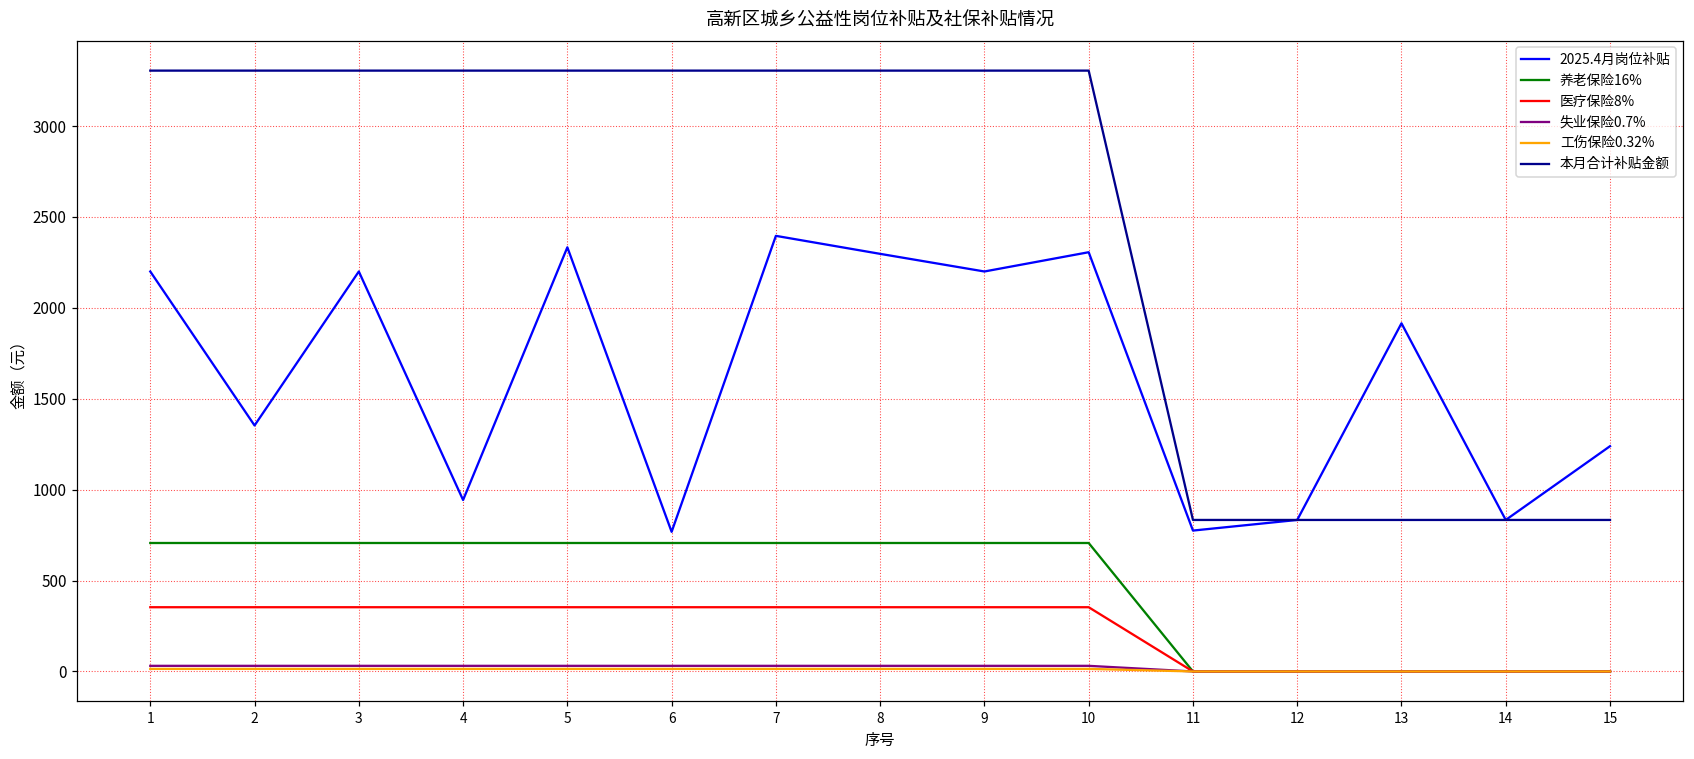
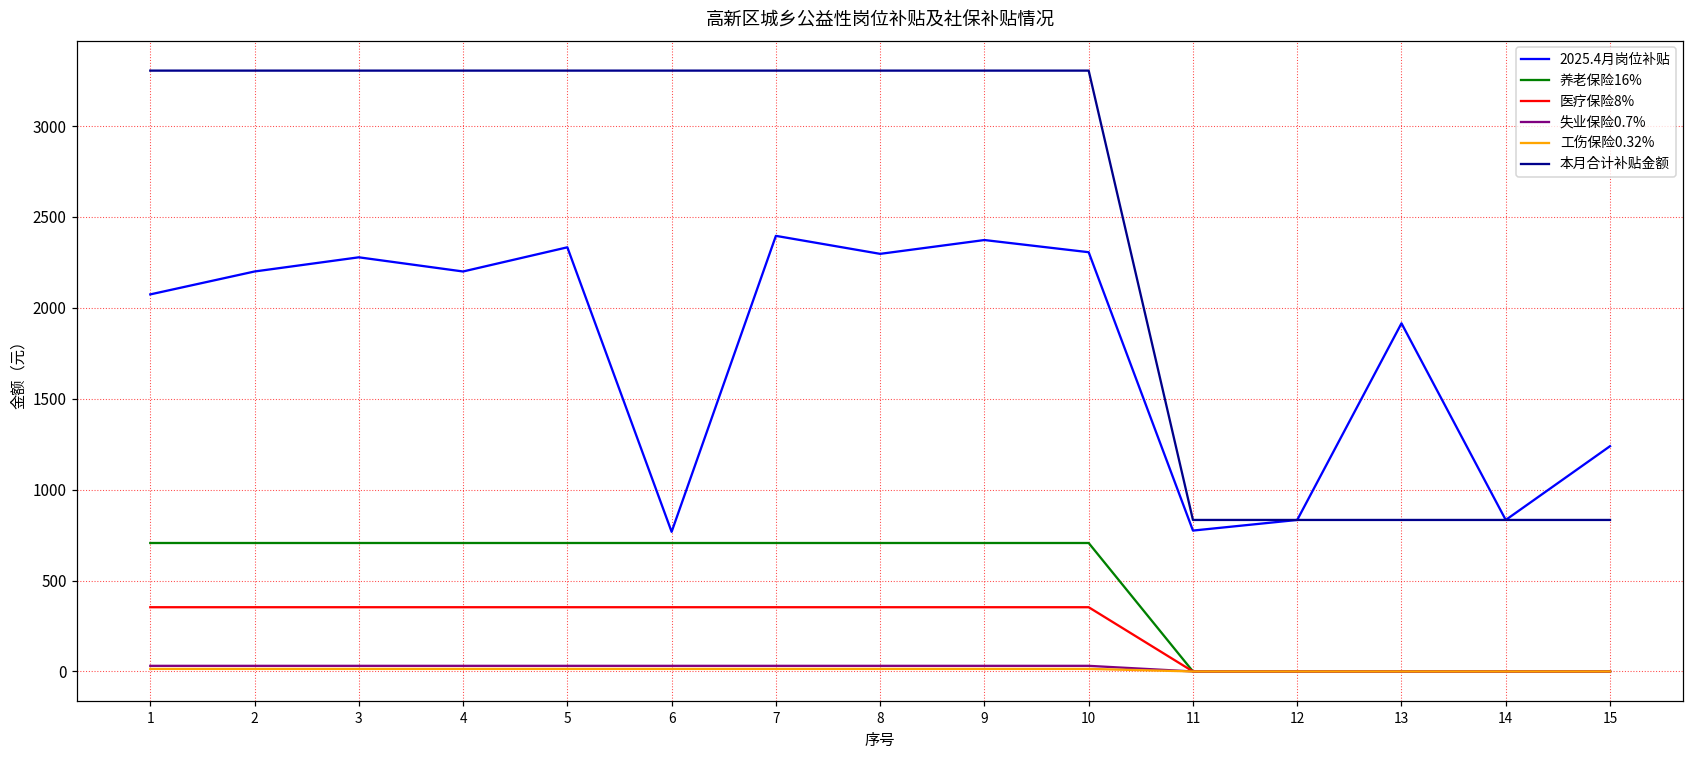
  {
    "2025.4月岗位补贴": {
-     "1": 2200,
-     "2": 1350,
-     "3": 2200,
-     "4": 940,
+     "1": 2070,
+     "2": 2200,
+     "3": 2280,
+     "4": 2200,
      "5": 2330,
      "6": 770,
      "7": 2400,
      "8": 2300,
-     "9": 2200,
+     "9": 2370,
      "10": 2310,
      "11": 770,
      "13": 1920,
      "15": 1240
    },
    "养老保险16%": {
      "1": 710,
      "2": 710,
      "3": 710,
      "4": 710,
      "5": 710,
      "6": 710,
      "7": 710,
      "8": 710,
      "9": 710,
      "10": 710
    },
    "医疗保险8%": {
      "1": 350,
      "2": 350,
      "3": 350,
      "4": 350,
      "5": 350,
      "6": 350,
      "7": 350,
      "8": 350,
      "9": 350,
      "10": 350
    },
    "失业保险0.7%": {
      "1": 30,
      "2": 30,
      "3": 30,
      "4": 30,
      "5": 30,
      "6": 30,
      "7": 30,
      "8": 30,
      "9": 30,
      "10": 30
    },
    "工伤保险0.32%": {
      "1": 10,
      "2": 10,
      "3": 10,
      "4": 10,
      "5": 10,
      "6": 10,
      "7": 10,
      "8": 10,
      "9": 10,
      "10": 10
    },
    "本月合计补贴金额": {
      "1": 3300,
      "2": 3300,
      "3": 3300,
      "4": 3300,
      "5": 3300,
      "6": 3300,
      "7": 3300,
      "8": 3300,
      "9": 3300,
      "10": 3300,
      "11": 830,
      "13": 830,
      "15": 830
    }
  }
